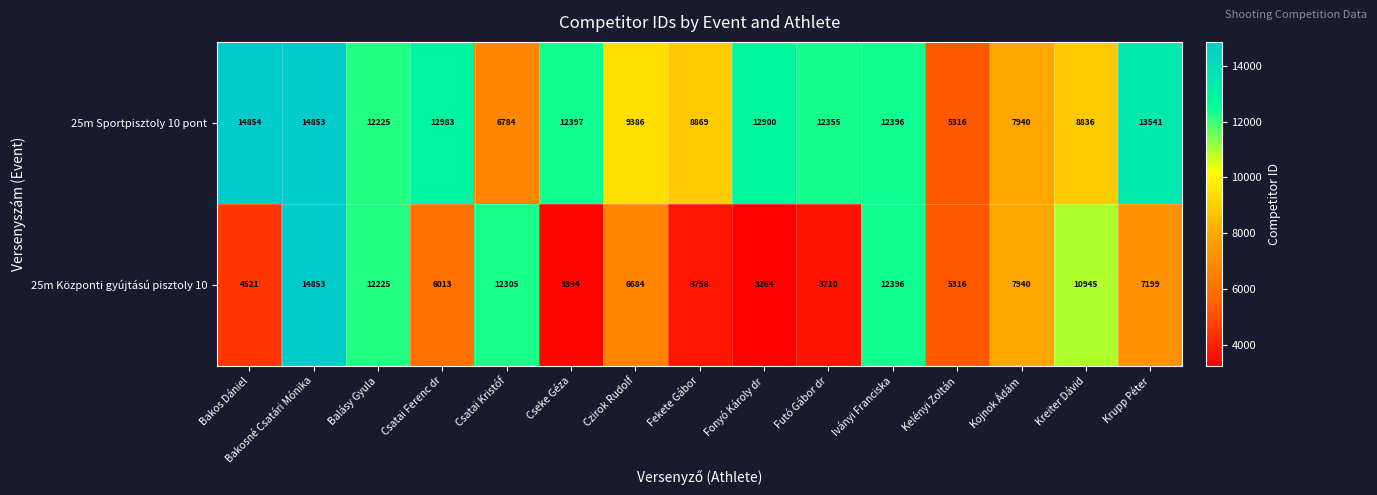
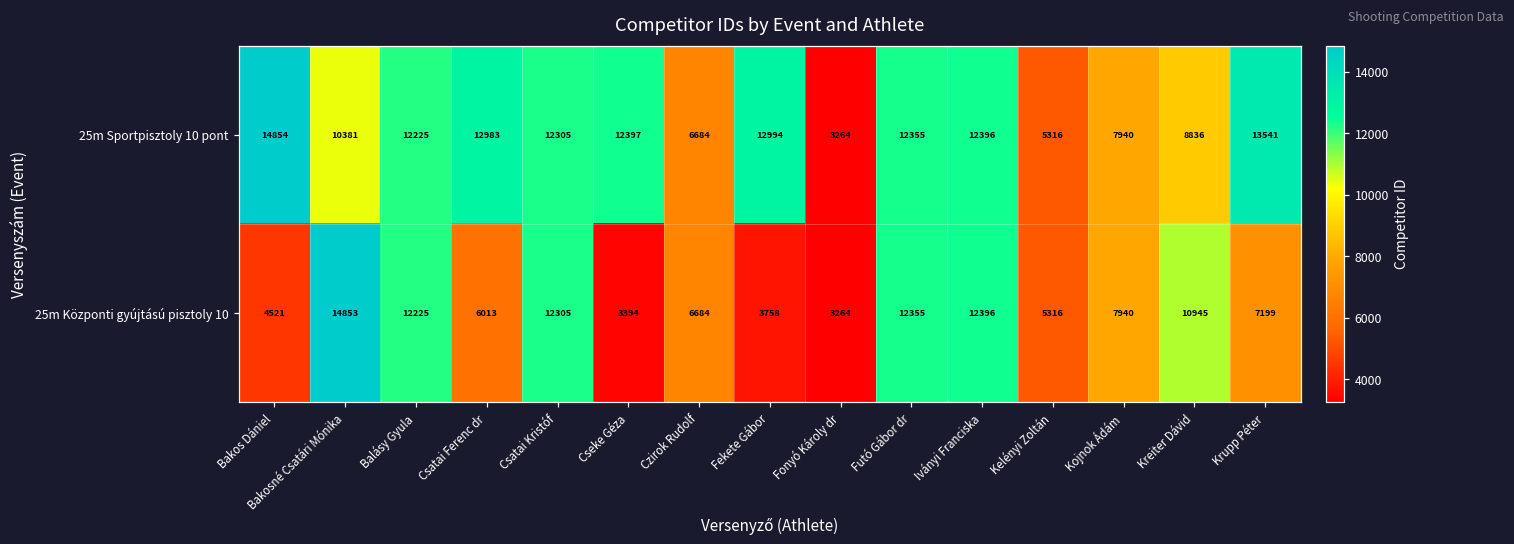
  {
    "25m Sportpisztoly 10 pont": {
      "Bakos Dániel": 14854,
-     "Bakosné Csatári Mónika": 14853,
+     "Bakosné Csatári Mónika": 10381,
      "Balásy Gyula": 12225,
      "Csatai Ferenc dr": 12983,
-     "Csatai Kristóf": 6784,
+     "Csatai Kristóf": 12305,
      "Cseke Géza": 12397,
-     "Czirok Rudolf": 9386,
-     "Fekete Gábor": 8869,
-     "Fonyó Károly dr": 12900,
+     "Czirok Rudolf": 6684,
+     "Fekete Gábor": 12994,
+     "Fonyó Károly dr": 3264,
      "Futó Gábor dr": 12355,
      "Iványi Franciska": 12396,
      "Kelényi Zoltán": 5316,
      "Kojnok Ádám": 7940,
      "Kreiter Dávid": 8836,
      "Krupp Péter": 13541
    },
    "25m Központi gyújtású pisztoly 10": {
      "Bakos Dániel": 4521,
      "Bakosné Csatári Mónika": 14853,
      "Balásy Gyula": 12225,
      "Csatai Ferenc dr": 6013,
      "Csatai Kristóf": 12305,
      "Cseke Géza": 3394,
      "Czirok Rudolf": 6684,
      "Fekete Gábor": 3758,
      "Fonyó Károly dr": 3264,
-     "Futó Gábor dr": 3710,
+     "Futó Gábor dr": 12355,
      "Iványi Franciska": 12396,
      "Kelényi Zoltán": 5316,
      "Kojnok Ádám": 7940,
      "Kreiter Dávid": 10945,
      "Krupp Péter": 7199
    }
  }
